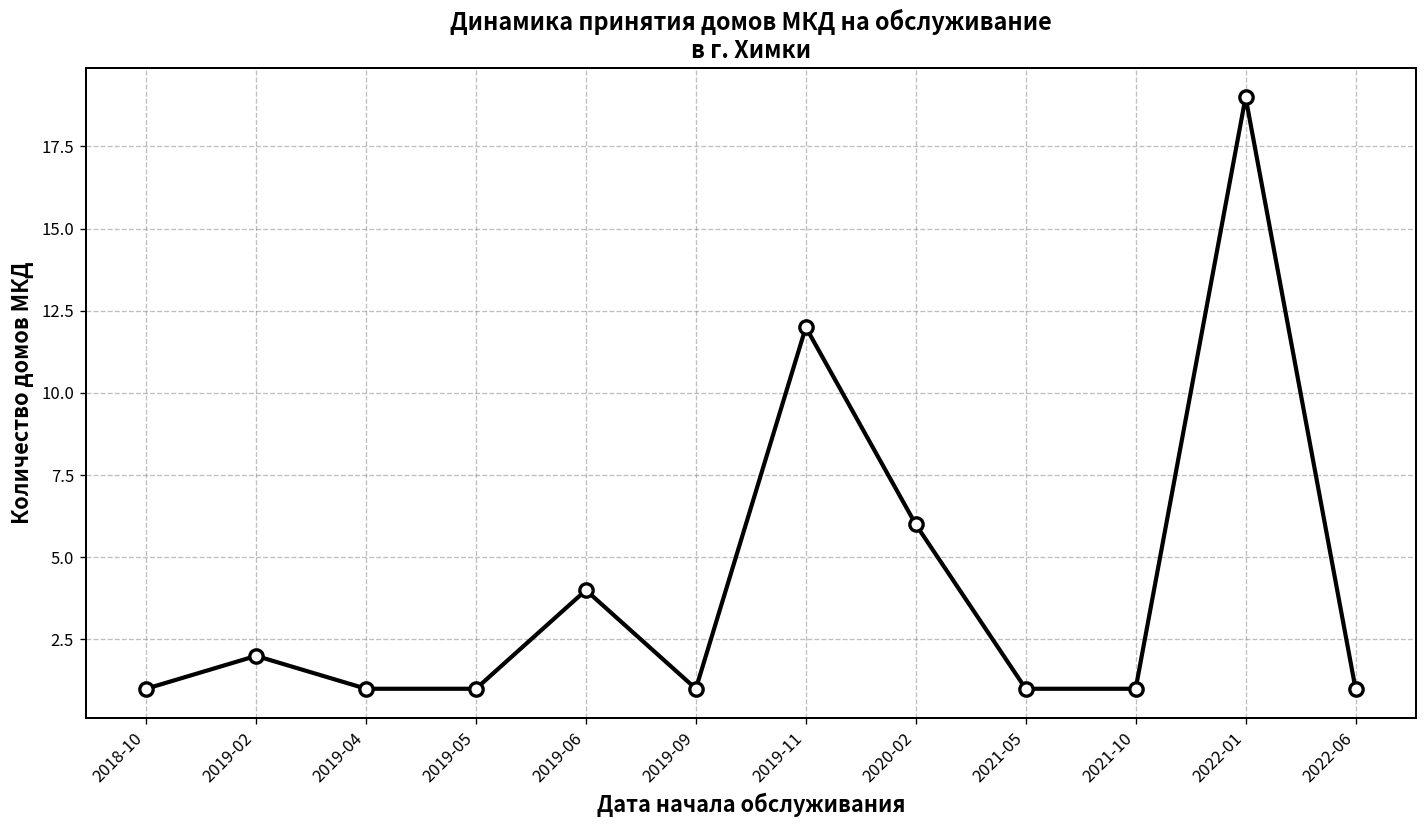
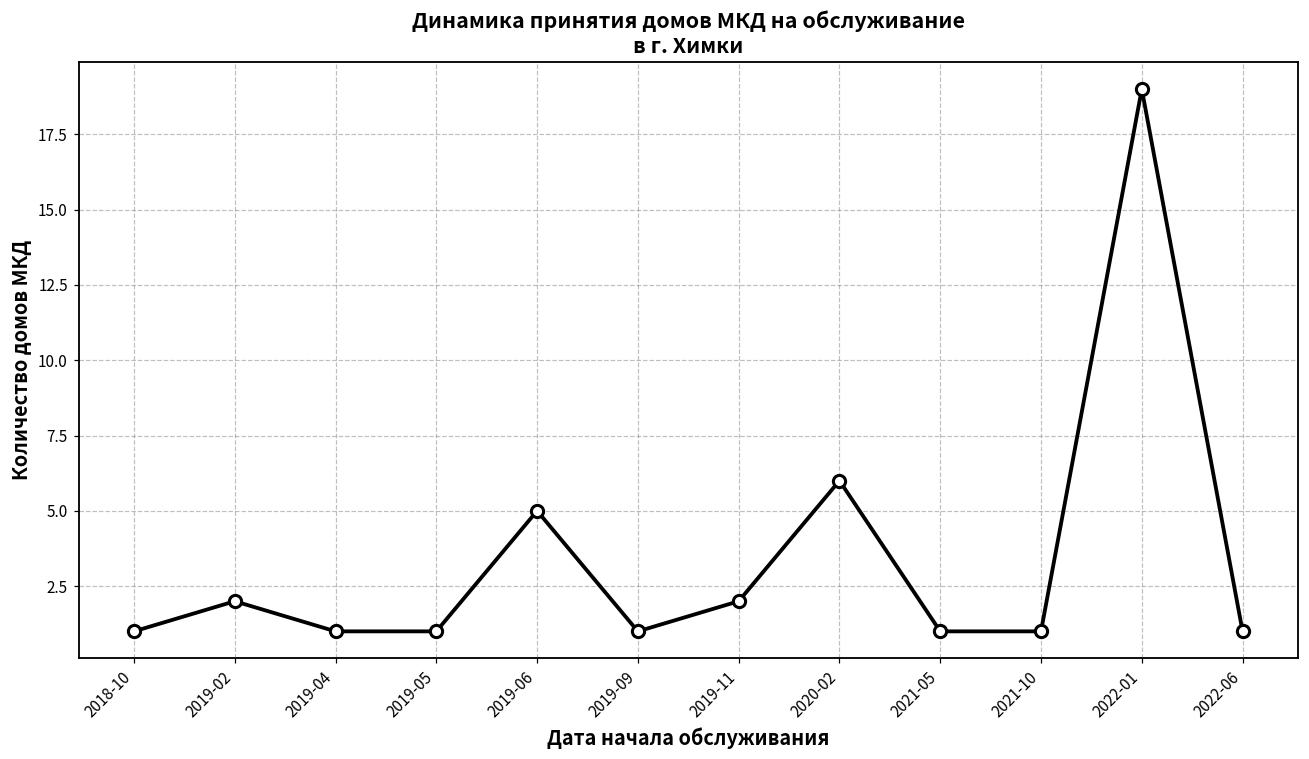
  {
    "2018-10": 1,
    "2019-02": 2,
    "2019-04": 1,
    "2019-05": 1,
-   "2019-06": 4,
+   "2019-06": 5,
    "2019-09": 1,
-   "2019-11": 12,
+   "2019-11": 2,
    "2020-02": 6,
    "2021-05": 1,
    "2021-10": 1,
    "2022-01": 19,
    "2022-06": 1
  }
